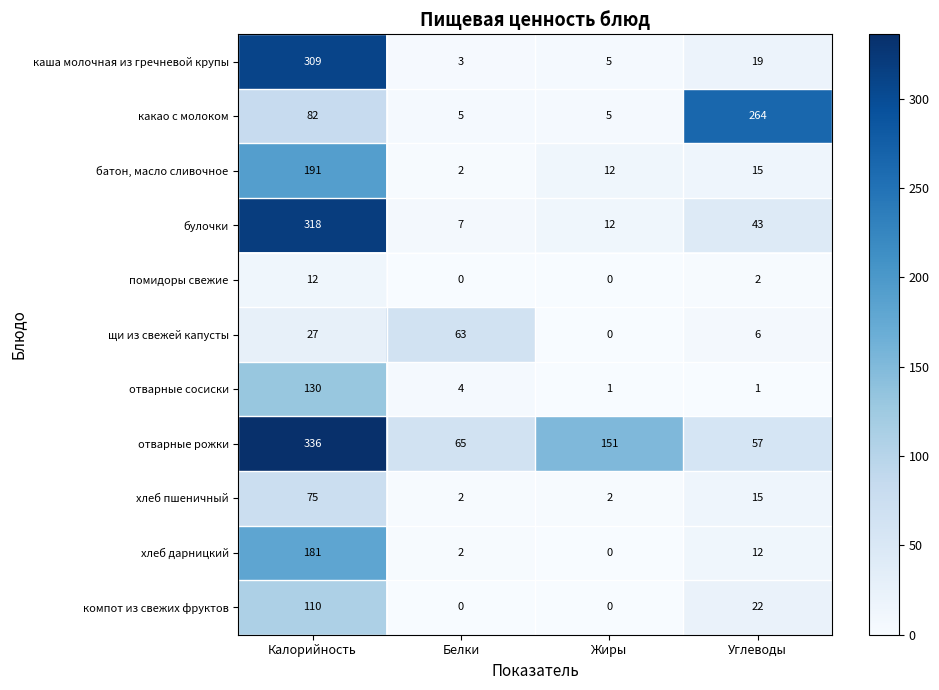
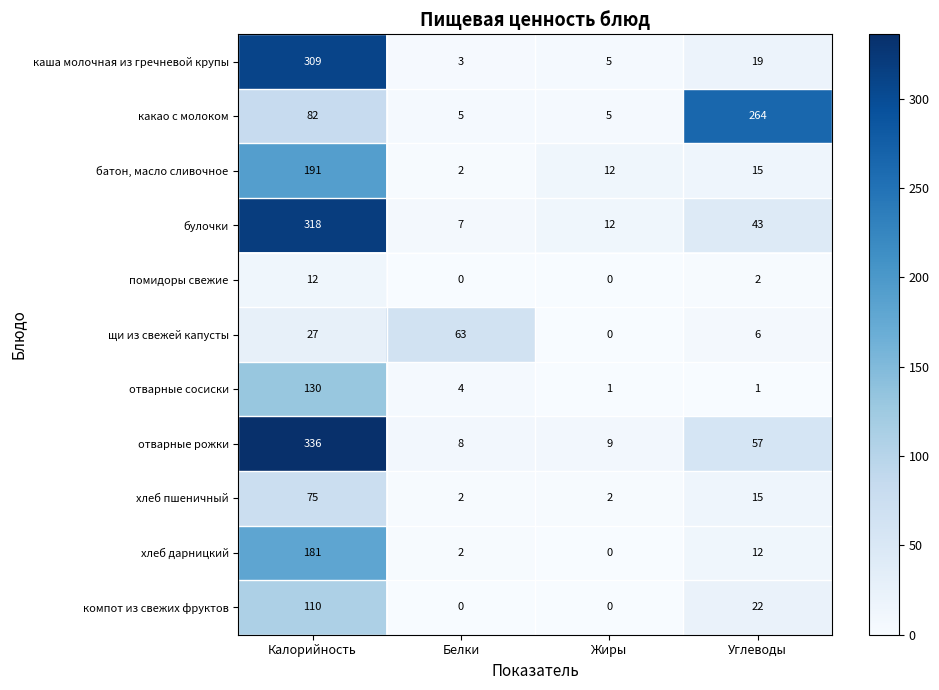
  {
    "каша молочная из гречневой крупы": {
      "Калорийность": 309,
      "Белки": 3,
      "Жиры": 5,
      "Углеводы": 19
    },
    "какао с молоком": {
      "Калорийность": 82,
      "Белки": 5,
      "Жиры": 5,
      "Углеводы": 264
    },
    "батон, масло сливочное": {
      "Калорийность": 191,
      "Белки": 2,
      "Жиры": 12,
      "Углеводы": 15
    },
    "булочки": {
      "Калорийность": 318,
      "Белки": 7,
      "Жиры": 12,
      "Углеводы": 43
    },
    "помидоры свежие": {
      "Калорийность": 12,
      "Белки": 0,
      "Жиры": 0,
      "Углеводы": 2
    },
    "щи из свежей капусты": {
      "Калорийность": 27,
      "Белки": 63,
      "Жиры": 0,
      "Углеводы": 6
    },
    "отварные сосиски": {
      "Калорийность": 130,
      "Белки": 4,
      "Жиры": 1,
      "Углеводы": 1
    },
    "отварные рожки": {
      "Калорийность": 336,
-     "Белки": 65,
-     "Жиры": 151,
+     "Белки": 8,
+     "Жиры": 9,
      "Углеводы": 57
    },
    "хлеб пшеничный": {
      "Калорийность": 75,
      "Белки": 2,
      "Жиры": 2,
      "Углеводы": 15
    },
    "хлеб дарницкий": {
      "Калорийность": 181,
      "Белки": 2,
      "Жиры": 0,
      "Углеводы": 12
    },
    "компот из свежих фруктов": {
      "Калорийность": 110,
      "Белки": 0,
      "Жиры": 0,
      "Углеводы": 22
    }
  }
